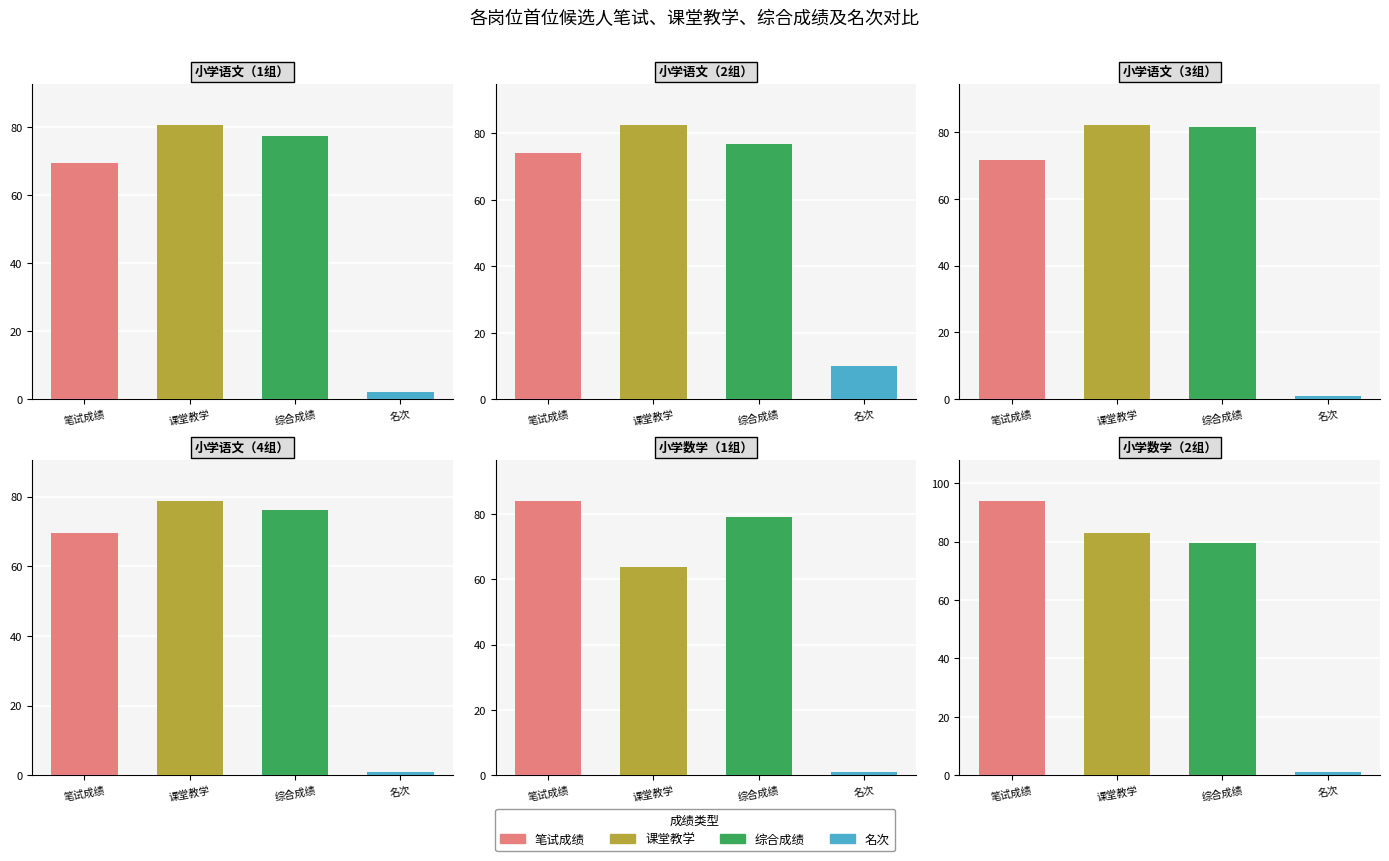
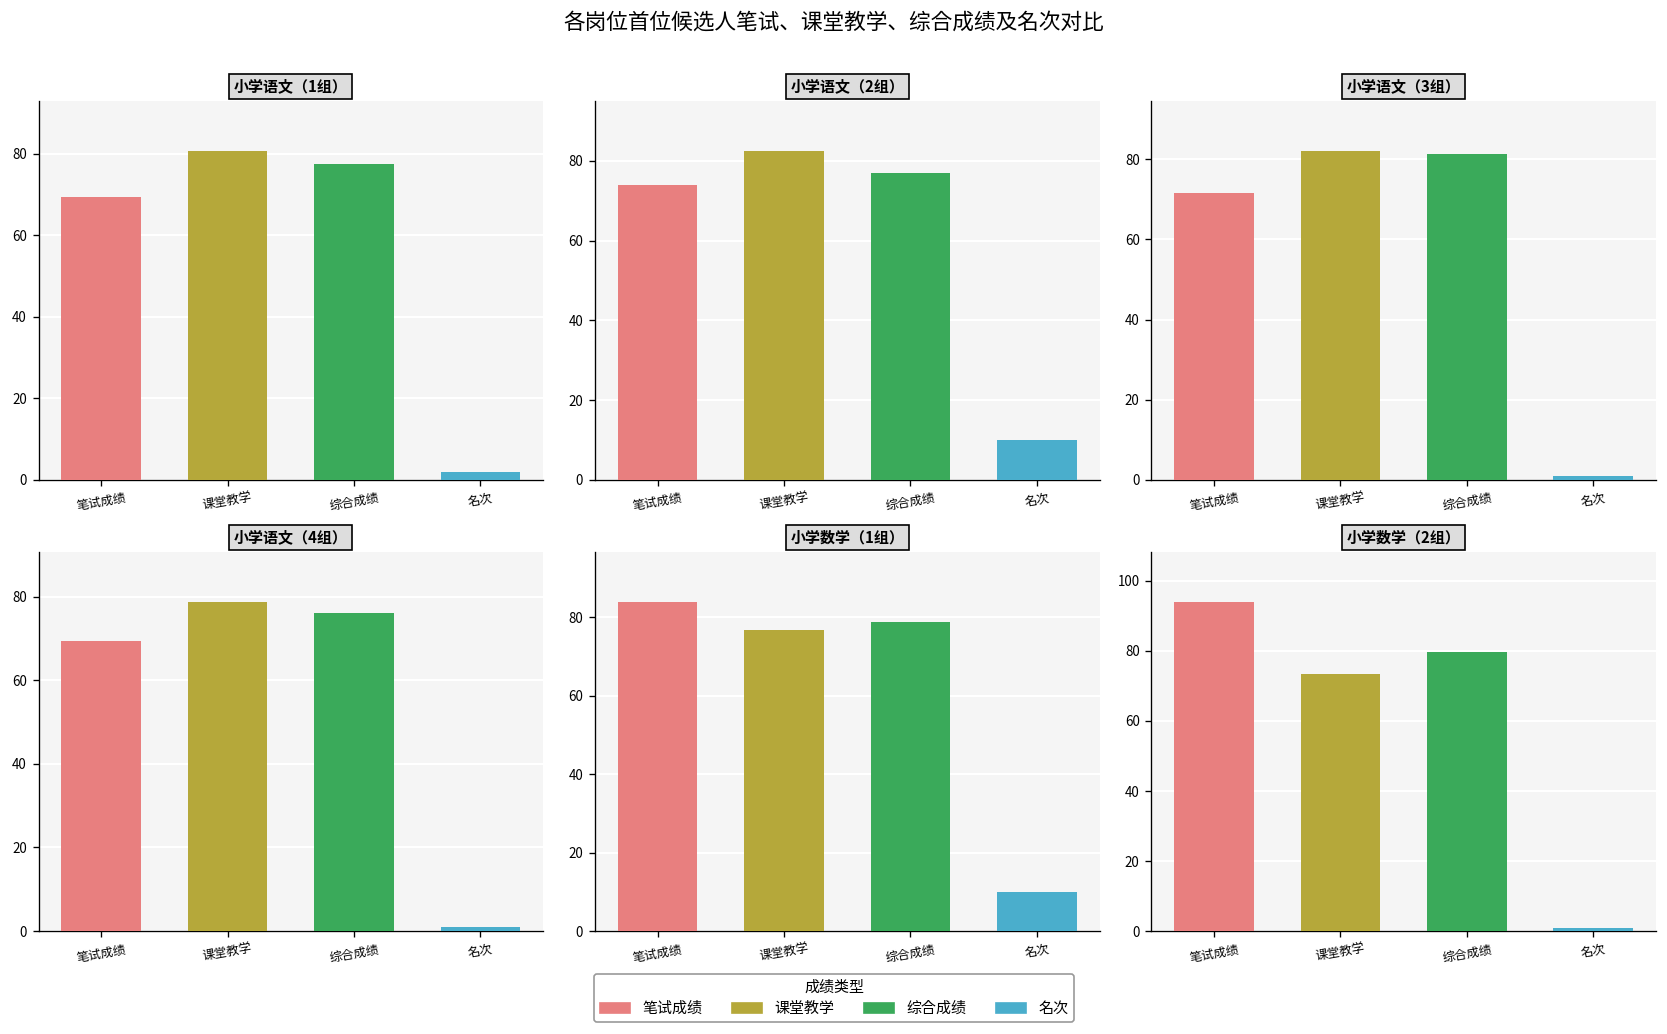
  {
    "小学语文（1组）": {
      "笔试成绩": 70,
      "课堂教学": 81,
      "综合成绩": 77,
      "名次": 2
    },
    "小学语文（2组）": {
      "笔试成绩": 74,
      "课堂教学": 83,
      "综合成绩": 77,
      "名次": 10
    },
    "小学语文（3组）": {
      "笔试成绩": 72,
      "课堂教学": 82,
      "综合成绩": 81,
      "名次": 1
    },
    "小学语文（4组）": {
      "笔试成绩": 70,
      "课堂教学": 79,
      "综合成绩": 76,
      "名次": 1
    },
    "小学数学（1组）": {
      "笔试成绩": 84,
-     "课堂教学": 64,
+     "课堂教学": 77,
      "综合成绩": 79,
-     "名次": 1
+     "名次": 10
    },
    "小学数学（2组）": {
      "笔试成绩": 94,
-     "课堂教学": 83,
+     "课堂教学": 73,
      "综合成绩": 80,
      "名次": 1
    }
  }
